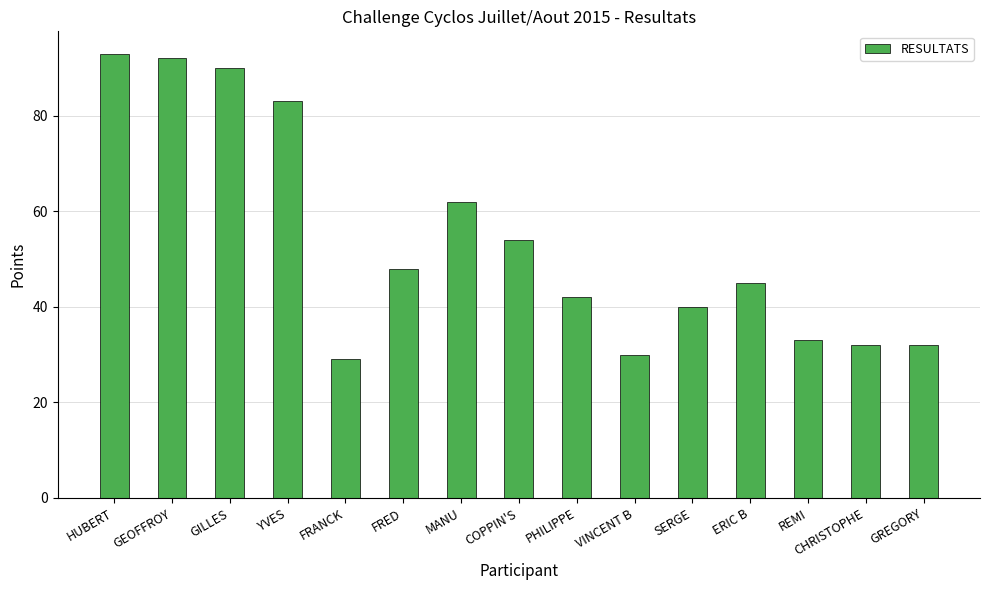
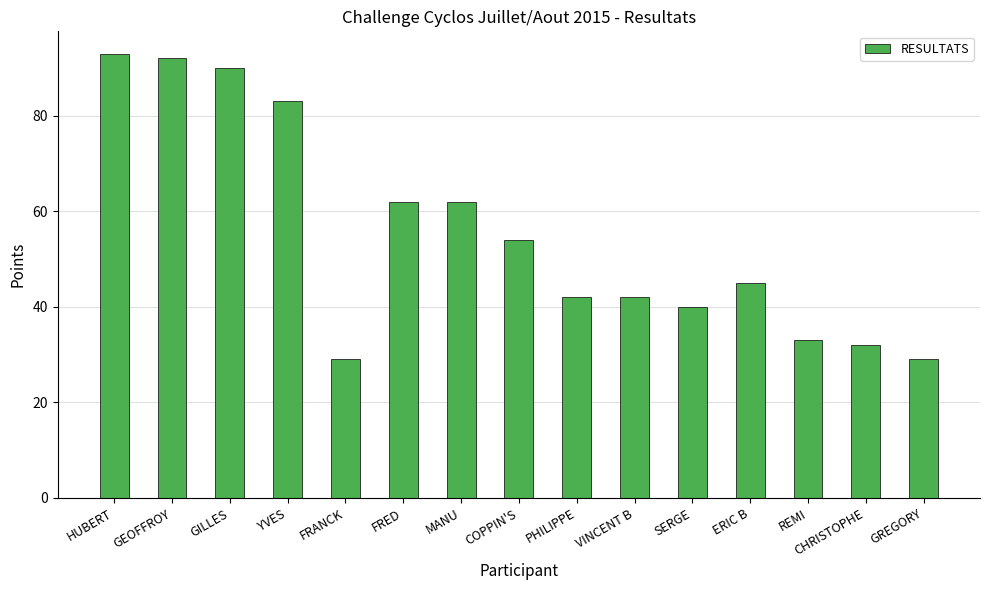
  {
    "HUBERT": 93,
    "GEOFFROY": 92,
    "GILLES": 90,
    "YVES": 83,
    "FRANCK": 29,
-   "FRED": 48,
+   "FRED": 62,
    "MANU": 62,
    "COPPIN'S": 54,
    "PHILIPPE": 42,
-   "VINCENT B": 30,
+   "VINCENT B": 42,
    "SERGE": 40,
    "ERIC B": 45,
    "REMI": 33,
    "CHRISTOPHE": 32,
-   "GREGORY": 32
+   "GREGORY": 29
  }
